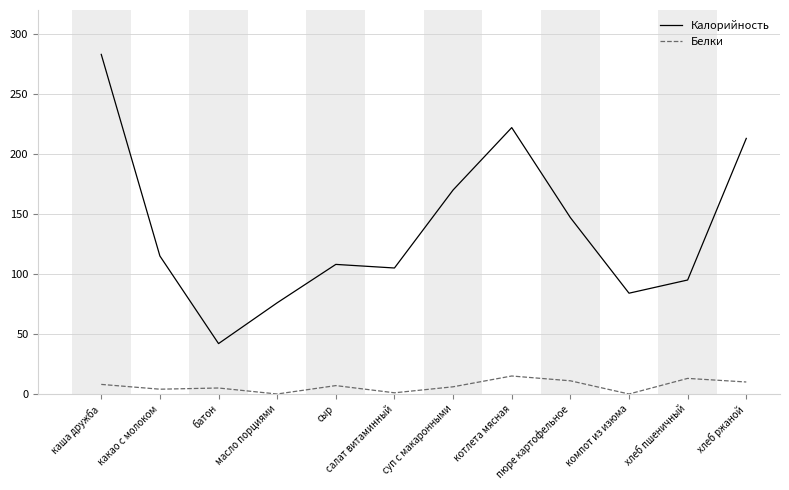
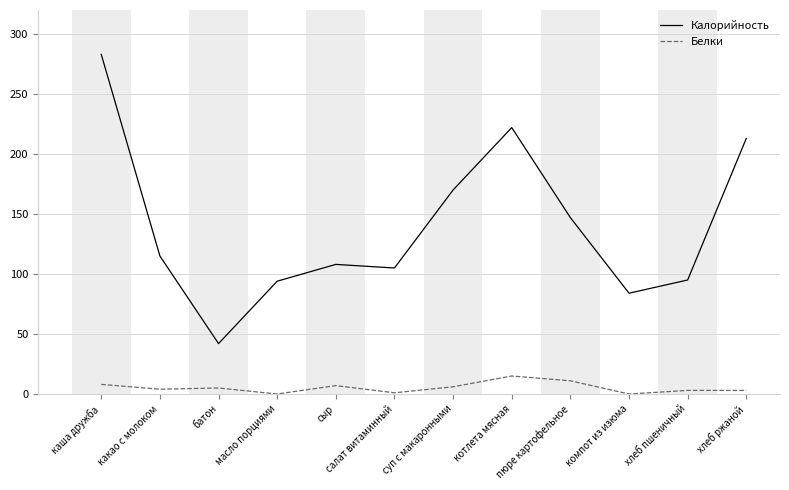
  {
    "Калорийность": {
      "каша дружба": 283,
      "какао с молоком": 115,
      "батон": 42,
-     "масло порциями": 76,
+     "масло порциями": 94,
      "сыр": 108,
      "салат витаминный": 105,
      "суп с макаронными": 170,
      "котлета мясная": 222,
      "пюре картофельное": 147,
      "компот из изюма": 84,
      "хлеб пшеничный": 95,
      "хлеб ржаной": 213
    },
    "Белки": {
      "каша дружба": 8,
      "какао с молоком": 4,
      "батон": 5,
      "масло порциями": 0,
      "сыр": 7,
      "салат витаминный": 1,
      "суп с макаронными": 6,
      "котлета мясная": 15,
      "пюре картофельное": 11,
      "компот из изюма": 0,
-     "хлеб пшеничный": 13,
-     "хлеб ржаной": 10
+     "хлеб пшеничный": 3,
+     "хлеб ржаной": 3
    }
  }
